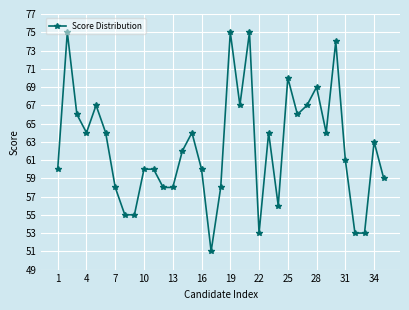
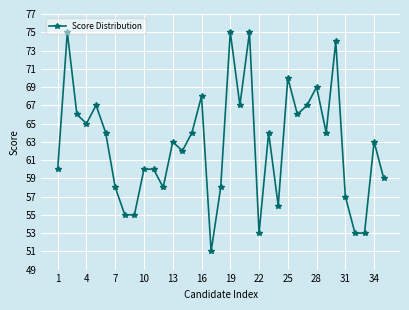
  {
    "1": 60,
-   "4": 64,
+   "4": 65,
    "7": 58,
    "10": 60,
-   "13": 58,
-   "16": 60,
+   "13": 63,
+   "16": 68,
    "19": 75,
    "22": 53,
    "25": 70,
    "28": 69,
-   "31": 61,
+   "31": 57,
    "34": 63
  }
